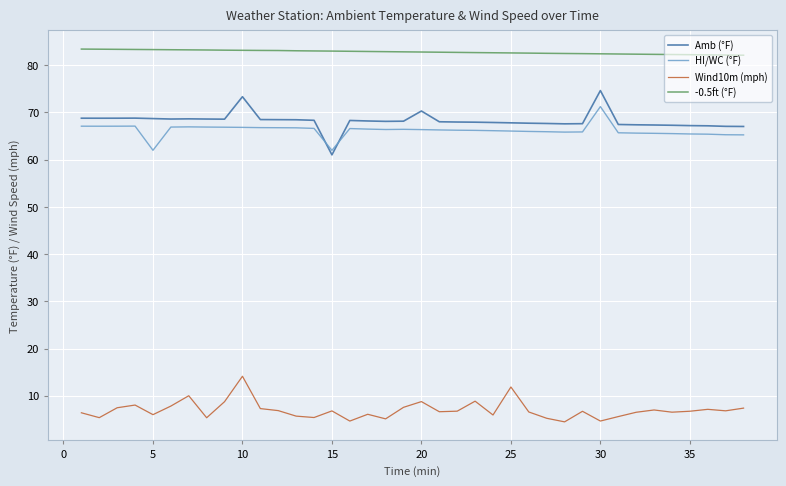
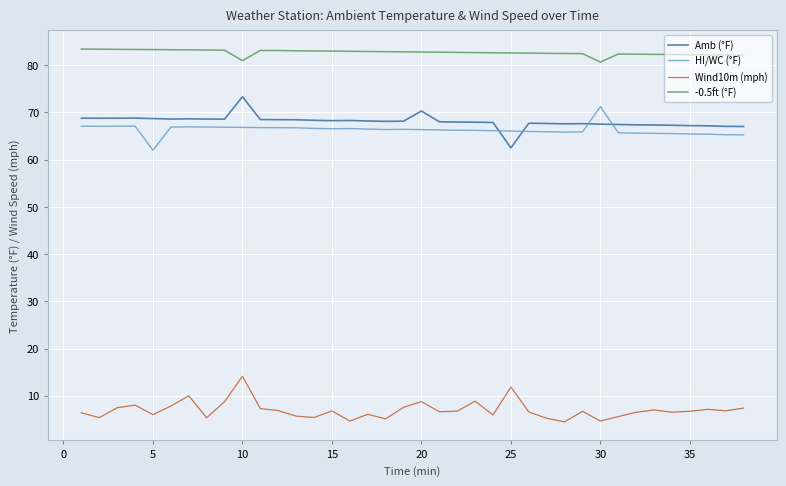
  {
    "Amb (°F)": {
      "5": 69,
      "10": 73,
-     "15": 61,
+     "15": 68,
      "20": 70,
-     "25": 68,
-     "30": 75,
+     "25": 63,
+     "30": 68,
      "35": 67
    },
    "HI/WC (°F)": {
      "5": 62,
      "10": 67,
-     "15": 62,
+     "15": 67,
      "20": 66,
      "25": 66,
      "30": 71,
      "35": 65
    },
    "Wind10m (mph)": {
      "5": 6,
      "10": 14,
      "15": 7,
      "20": 9,
      "25": 12,
      "30": 5,
      "35": 7
    },
    "-0.5ft (°F)": {
      "5": 83,
-     "10": 83,
+     "10": 81,
      "15": 83,
      "20": 83,
      "25": 83,
-     "30": 82
+     "30": 81
    }
  }
